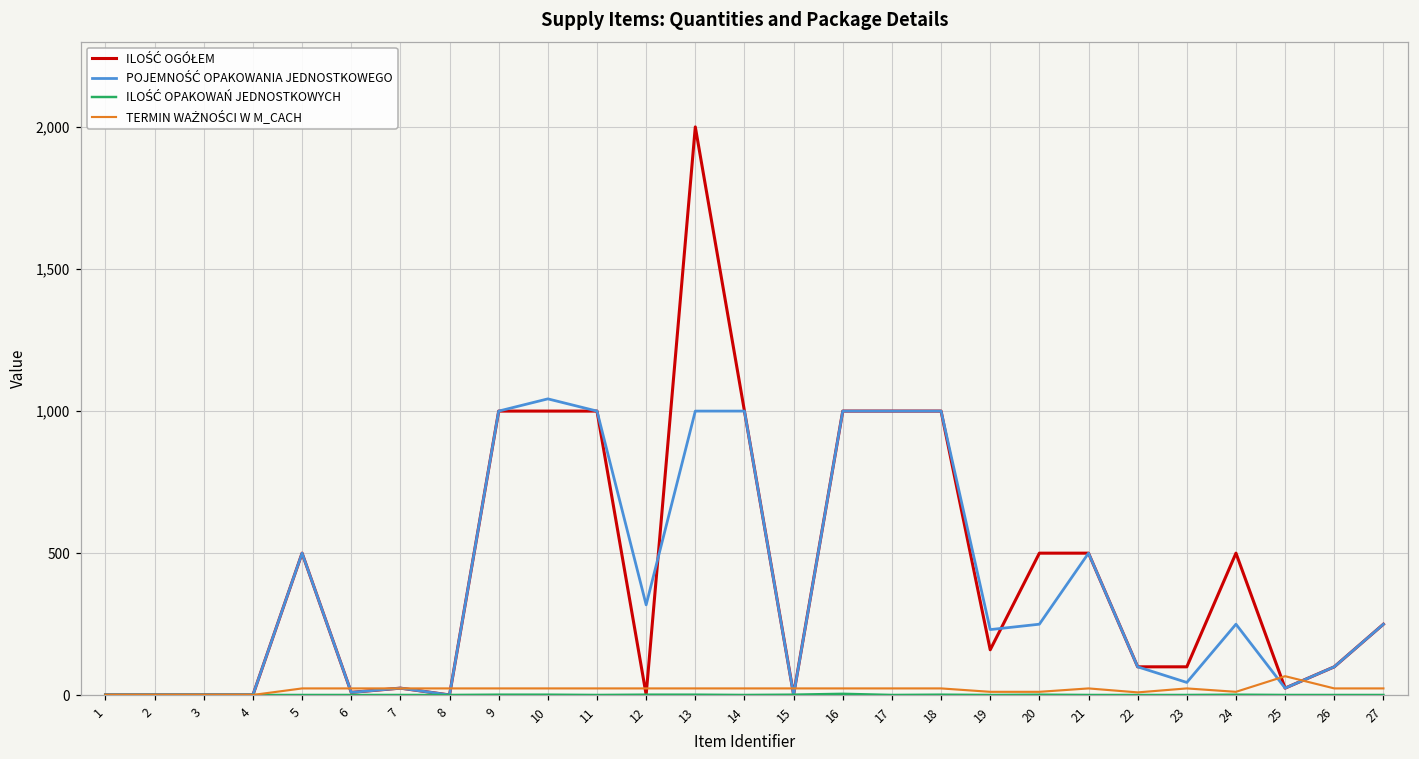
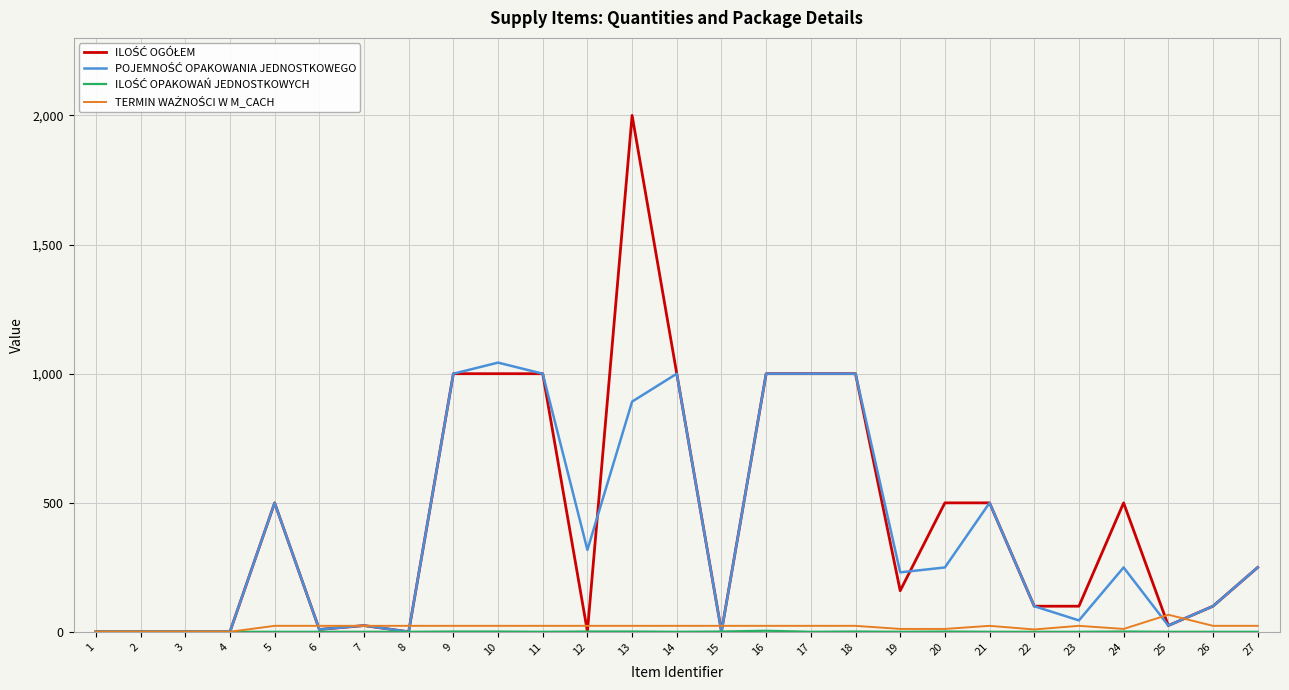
  {
    "ILOŚĆ OGÓŁEM": {
      "10": "1,000",
      "13": "2,000",
      "19": "160",
      "20": "500",
      "23": "100",
      "24": "500"
    },
    "POJEMNOŚĆ OPAKOWANIA JEDNOSTKOWEGO": {
      "10": "1,040",
      "12": "320",
-     "13": "1,000",
+     "13": "890",
      "19": "230",
      "20": "250",
      "23": "50",
      "24": "250"
    },
    "ILOŚĆ OPAKOWAŃ JEDNOSTKOWYCH": {
      "5": "0",
      "7": "0",
      "9": "0",
      "10": "0",
      "11": "0",
      "13": "0",
      "14": "0",
      "16": "10",
      "17": "0",
      "18": "0",
      "19": "0",
      "20": "0",
      "21": "0",
      "23": "0",
      "24": "0",
      "25": "0",
      "26": "0",
      "27": "0"
    },
    "TERMIN WAŻNOŚCI W M_CACH": {
      "5": "20",
      "6": "20",
      "8": "20",
      "9": "20",
      "10": "20",
      "11": "20",
      "12": "20",
      "13": "20",
      "14": "20",
      "15": "20",
      "16": "20",
      "17": "20",
      "18": "20",
      "19": "10",
      "20": "10",
      "21": "20",
      "23": "20",
      "24": "10",
      "25": "70",
      "26": "20",
      "27": "20"
    }
  }
